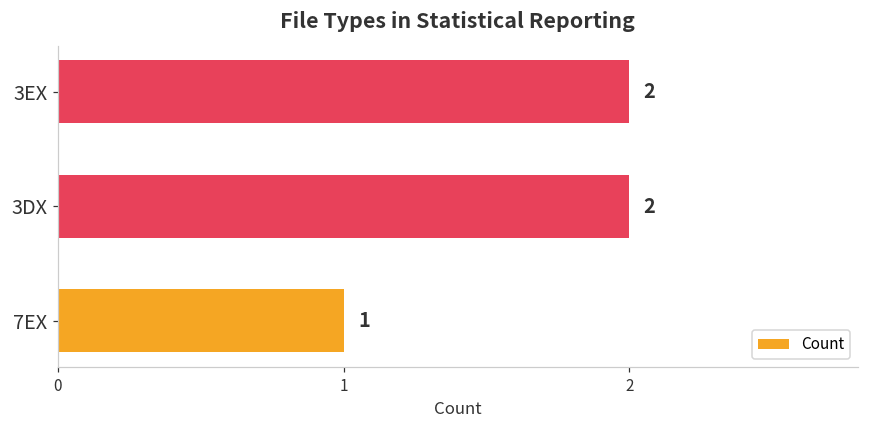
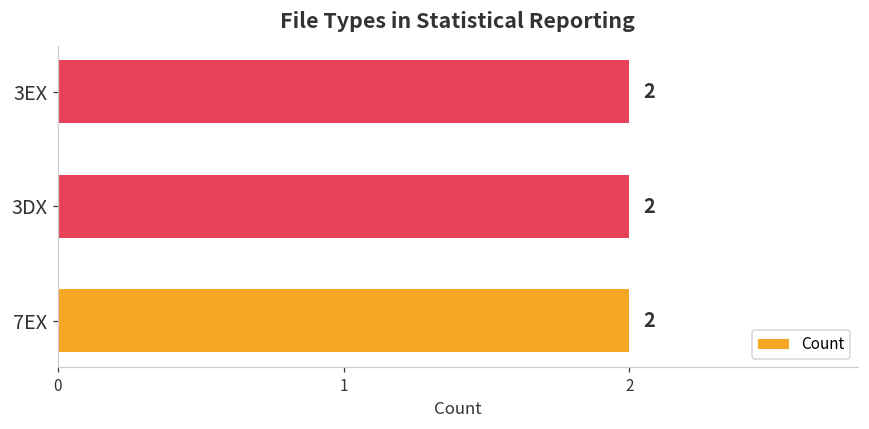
  {
    "3EX": 2,
    "3DX": 2,
-   "7EX": 1
+   "7EX": 2
  }
